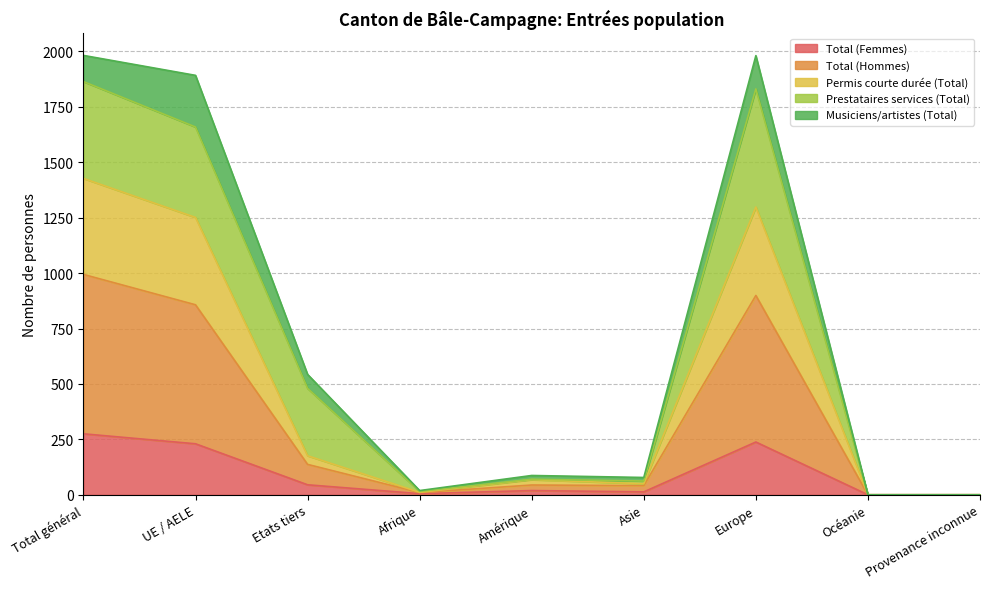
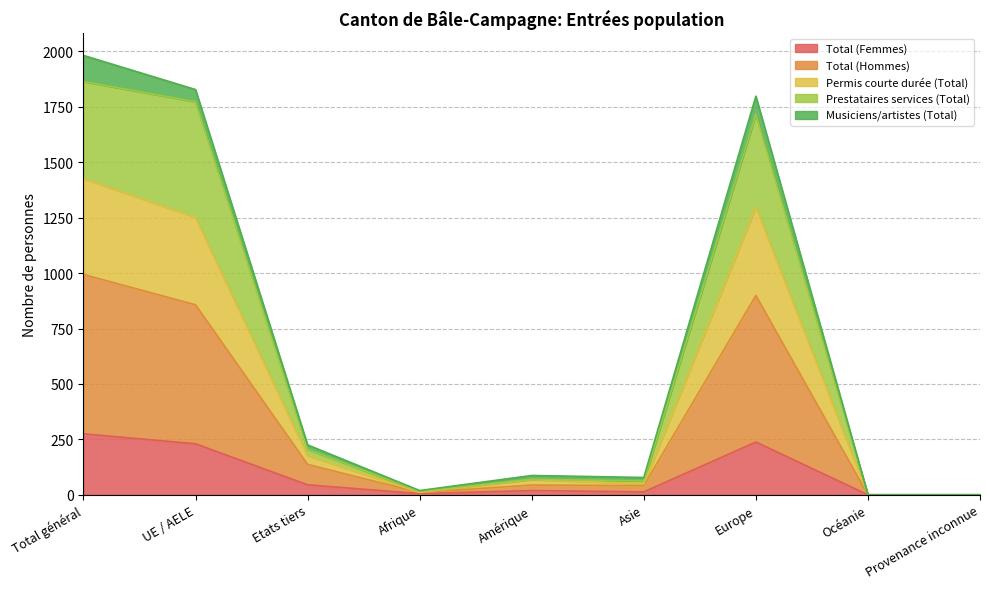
  {
    "Prestataires services (Total)": {
      "Total général": 440,
-     "UE / AELE": 410,
-     "Etats tiers": 300,
+     "UE / AELE": 520,
+     "Etats tiers": 30,
      "Asie": 10,
-     "Europe": 530
+     "Europe": 420
    },
    "Musiciens/artistes (Total)": {
      "Total général": 120,
-     "UE / AELE": 230,
-     "Etats tiers": 60,
+     "UE / AELE": 60,
+     "Etats tiers": 20,
      "Amérique": 20,
      "Asie": 20,
-     "Europe": 150
+     "Europe": 80
    }
  }
